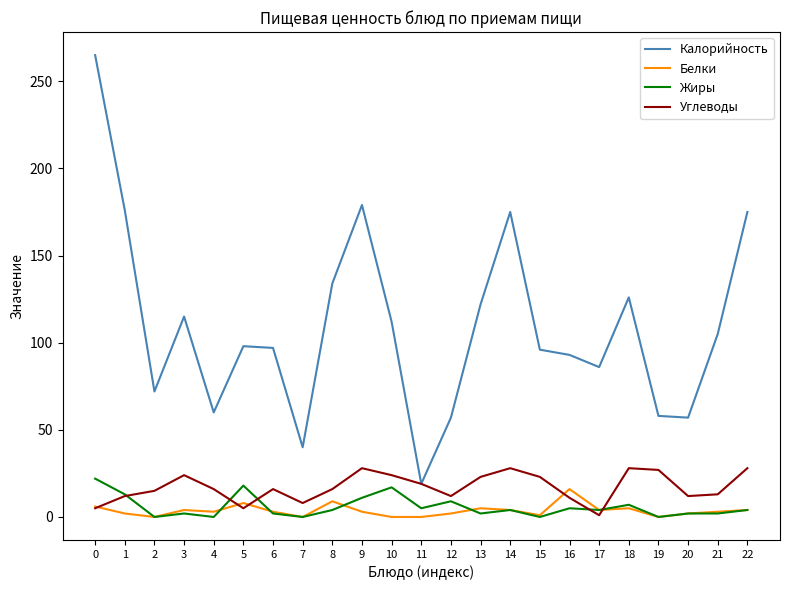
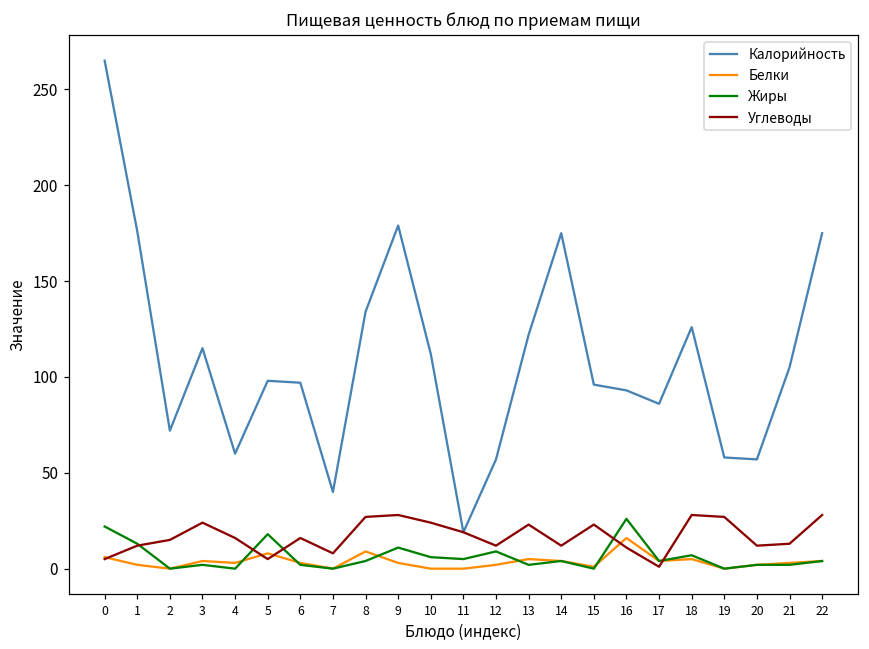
  {
    "Калорийность": {
      "0": 265,
      "1": 176,
      "2": 72,
      "3": 115,
      "4": 60,
      "5": 98,
      "6": 97,
      "7": 40,
      "8": 134,
      "9": 179,
      "10": 112,
      "12": 57,
      "13": 122,
      "14": 175,
      "15": 96,
      "16": 93,
      "17": 86,
      "18": 126,
      "19": 58,
      "20": 57,
      "21": 105,
      "22": 175
    },
    "Белки": {
      "1": 2,
      "3": 4,
      "4": 3,
      "5": 8,
      "8": 9,
      "9": 3,
      "10": 0,
      "11": 0,
      "12": 2,
      "13": 5,
      "16": 16,
      "18": 5
    },
    "Жиры": {
      "0": 22,
      "3": 2,
      "4": 0,
      "5": 18,
      "8": 4,
      "9": 11,
-     "10": 17,
+     "10": 6,
      "11": 5,
      "12": 9,
      "13": 2,
-     "16": 5,
+     "16": 26,
      "18": 7
    },
    "Углеводы": {
      "2": 15,
      "3": 24,
      "4": 16,
      "5": 5,
      "6": 16,
      "7": 8,
-     "8": 16,
+     "8": 27,
      "9": 28,
      "10": 24,
      "12": 12,
      "13": 23,
-     "14": 28,
+     "14": 12,
      "15": 23,
      "16": 11,
      "17": 1,
      "18": 28,
      "19": 27,
      "20": 12,
      "21": 13,
      "22": 28
    }
  }
